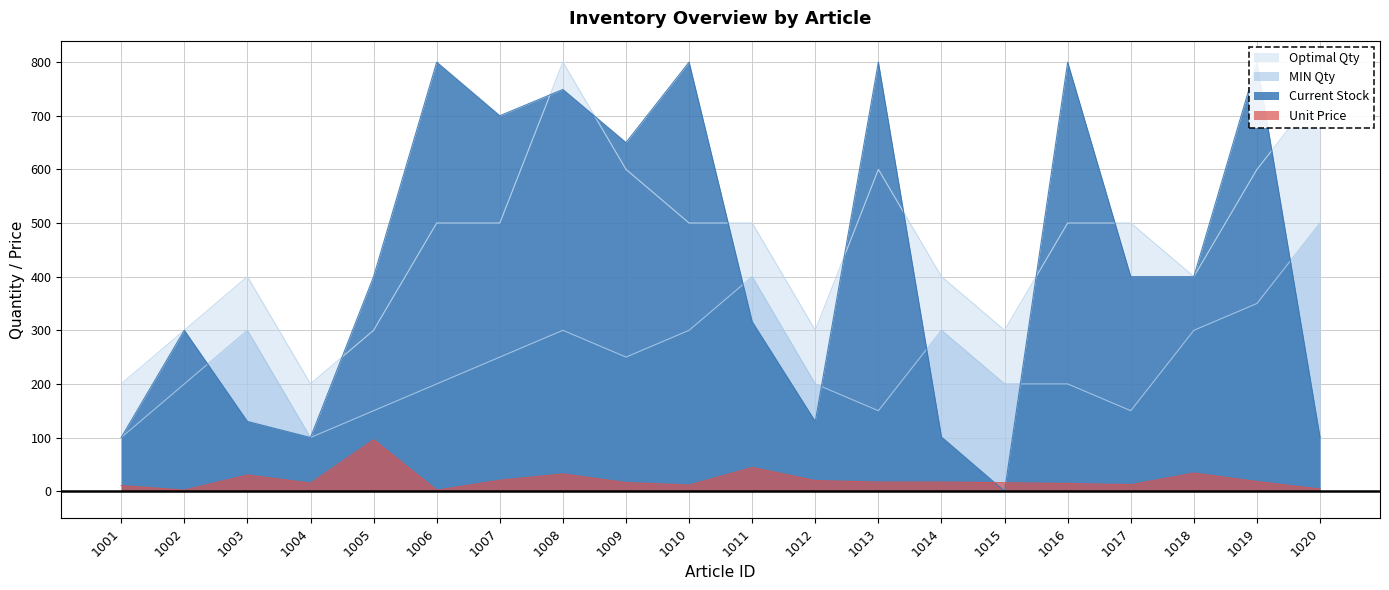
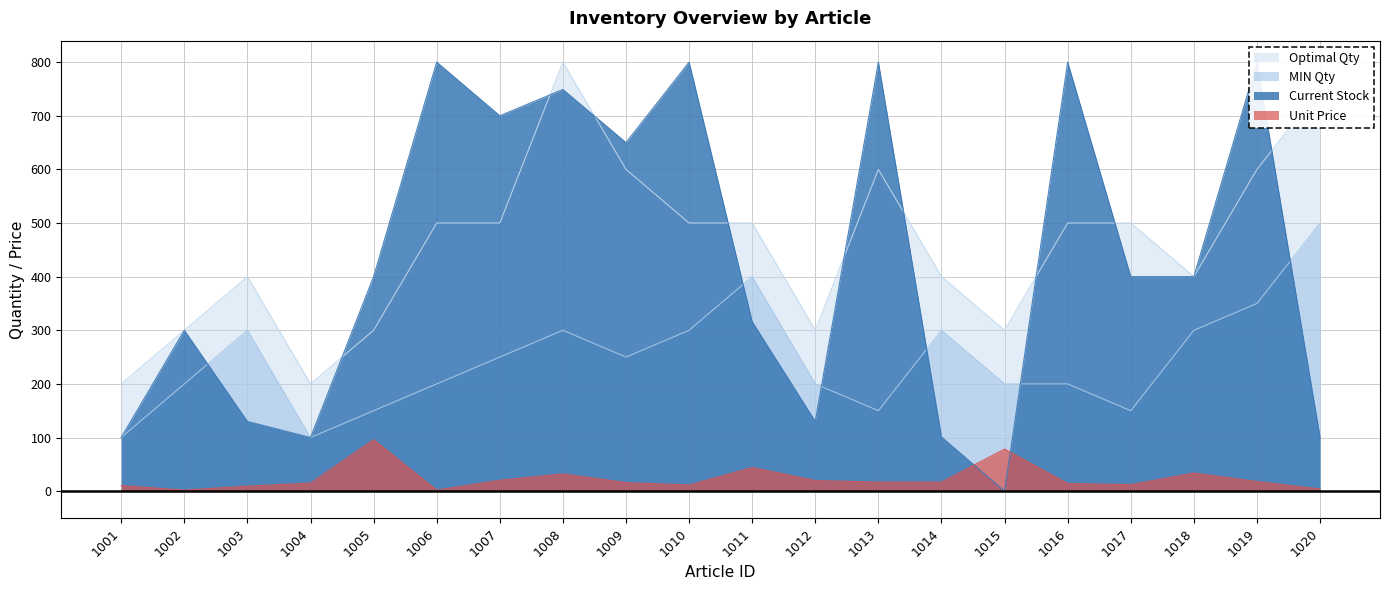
  {
    "Current Stock": {
      "1003": 130,
      "1005": 400,
      "1006": 800,
      "1007": 700,
      "1008": 750,
      "1009": 650,
      "1010": 800,
      "1011": 320,
      "1012": 130,
      "1013": 800,
      "1014": 100,
      "1015": 0,
      "1016": 800,
      "1017": 400,
      "1020": 100
    },
    "Unit Price": {
      "1001": 10,
      "1002": 0,
-     "1003": 30,
+     "1003": 10,
      "1004": 20,
      "1005": 100,
      "1006": 0,
      "1007": 20,
      "1008": 30,
      "1009": 20,
      "1010": 10,
      "1011": 40,
      "1012": 20,
      "1013": 20,
      "1014": 20,
-     "1015": 20,
+     "1015": 80,
      "1016": 10,
      "1017": 10,
      "1018": 30,
      "1019": 20,
      "1020": 0
    }
  }
